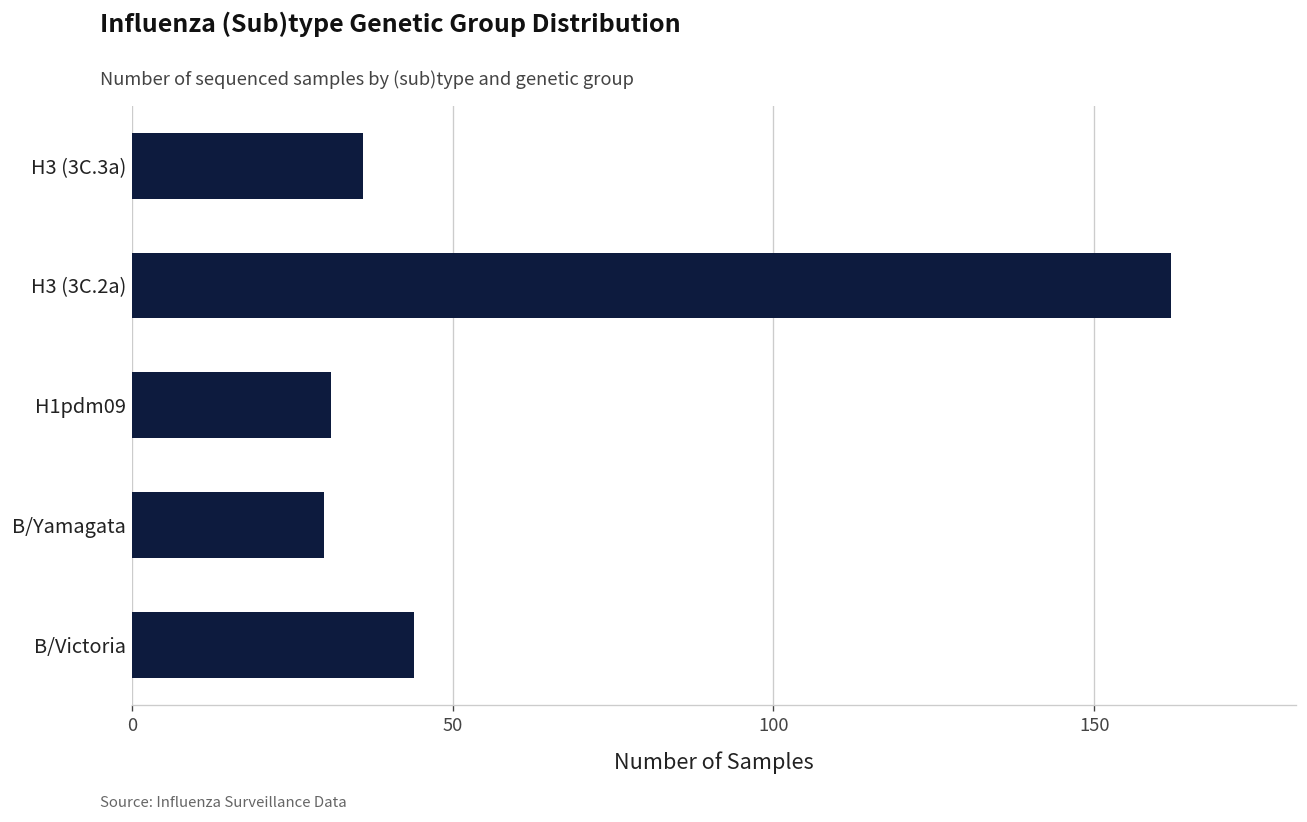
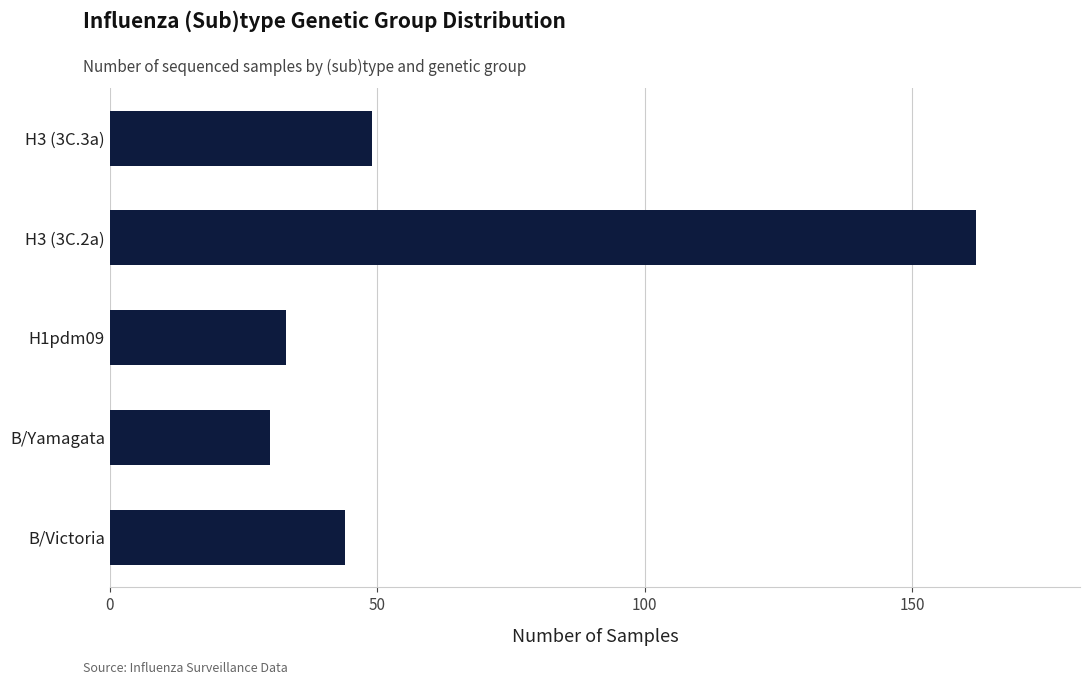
  {
-   "H3 (3C.3a)": 36,
+   "H3 (3C.3a)": 49,
    "H3 (3C.2a)": 162,
-   "H1pdm09": 31,
+   "H1pdm09": 33,
    "B/Yamagata": 30,
    "B/Victoria": 44
  }
